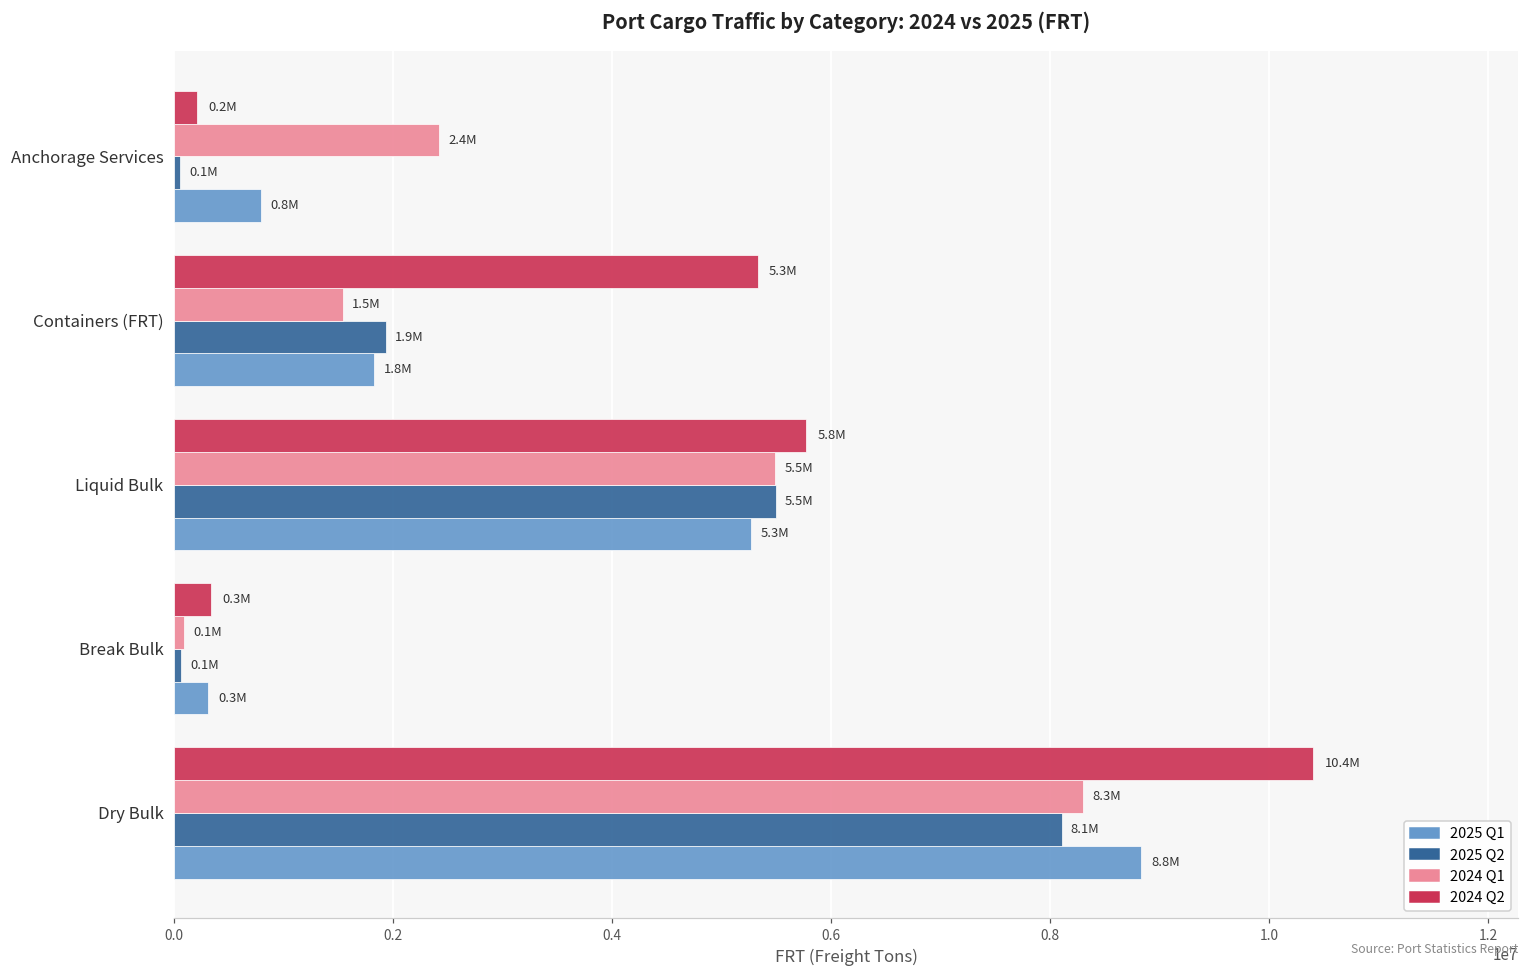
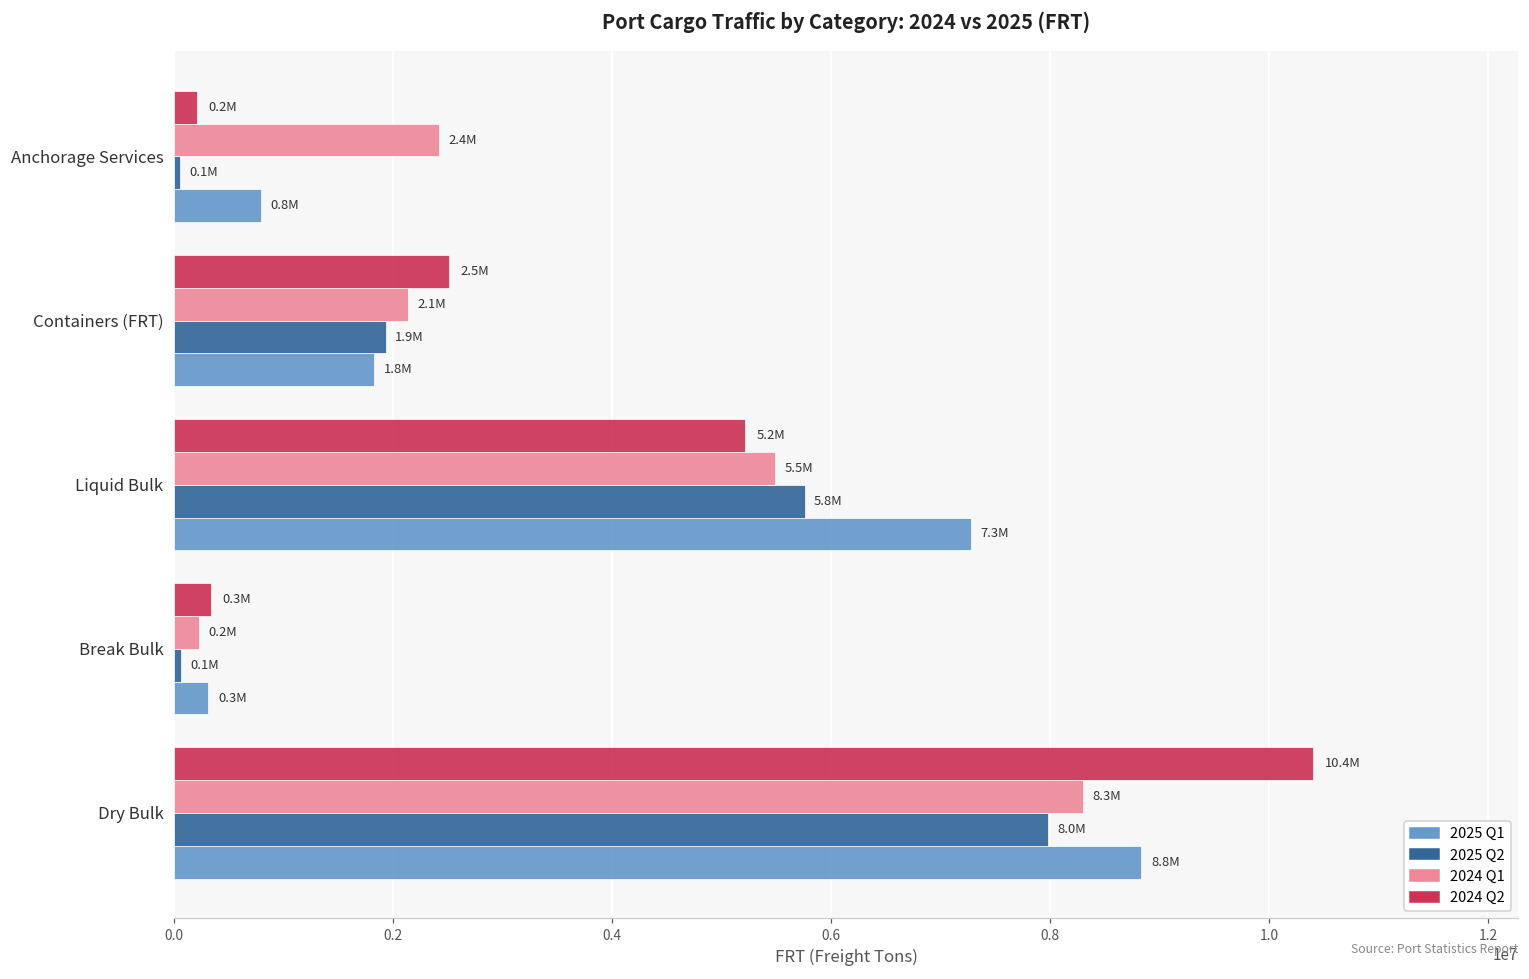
  {
    "2025 Q1": {
      "Anchorage Services": "0.8M",
      "Containers (FRT)": "1.8M",
-     "Liquid Bulk": "5.3M",
+     "Liquid Bulk": "7.3M",
      "Break Bulk": "0.3M",
      "Dry Bulk": "8.8M"
    },
    "2025 Q2": {
      "Anchorage Services": "0.1M",
      "Containers (FRT)": "1.9M",
-     "Liquid Bulk": "5.5M",
+     "Liquid Bulk": "5.8M",
      "Break Bulk": "0.1M",
-     "Dry Bulk": "8.1M"
+     "Dry Bulk": "8.0M"
    },
    "2024 Q1": {
      "Anchorage Services": "2.4M",
-     "Containers (FRT)": "1.5M",
+     "Containers (FRT)": "2.1M",
      "Liquid Bulk": "5.5M",
-     "Break Bulk": "0.1M",
+     "Break Bulk": "0.2M",
      "Dry Bulk": "8.3M"
    },
    "2024 Q2": {
      "Anchorage Services": "0.2M",
-     "Containers (FRT)": "5.3M",
-     "Liquid Bulk": "5.8M",
+     "Containers (FRT)": "2.5M",
+     "Liquid Bulk": "5.2M",
      "Break Bulk": "0.3M",
      "Dry Bulk": "10.4M"
    }
  }
